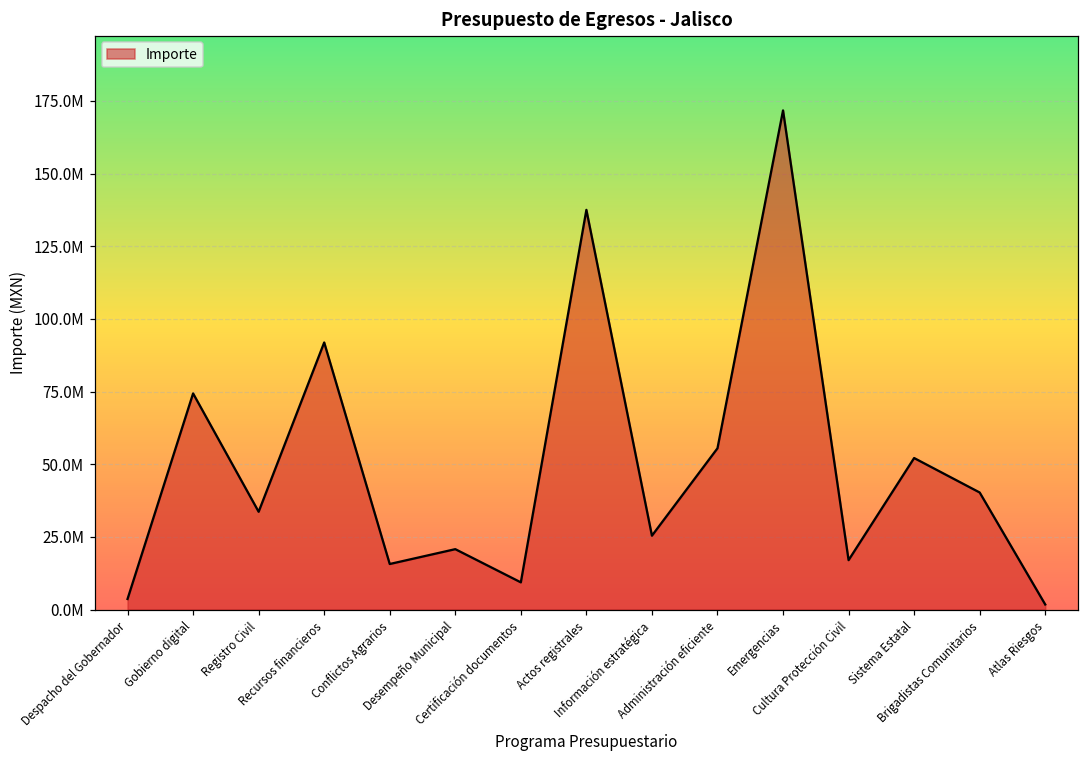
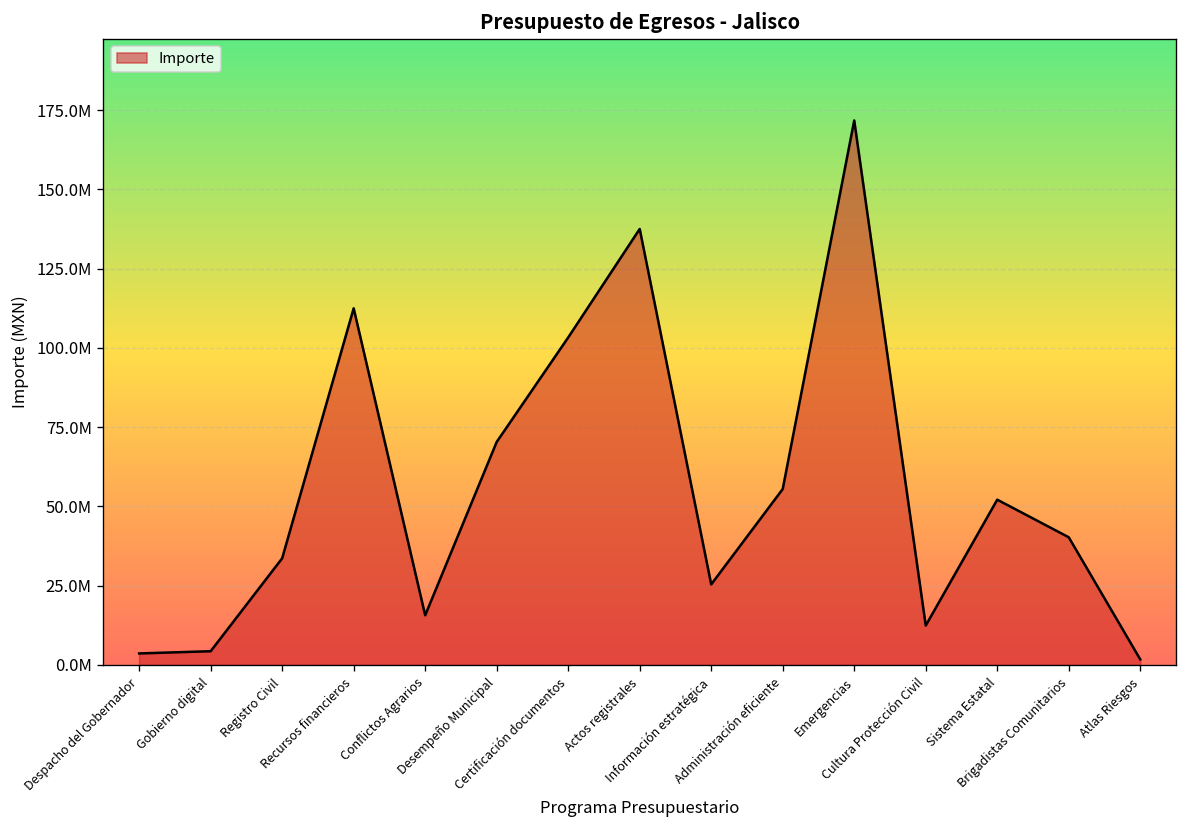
  {
    "Despacho del Gobernador": 4000000,
-   "Gobierno digital": 74000000,
+   "Gobierno digital": 4000000,
    "Registro Civil": 34000000,
-   "Recursos financieros": 92000000,
+   "Recursos financieros": 112000000,
    "Conflictos Agrarios": 16000000,
-   "Desempeño Municipal": 21000000,
-   "Certificación documentos": 9000000,
+   "Desempeño Municipal": 70000000,
+   "Certificación documentos": 103000000,
    "Actos registrales": 137000000,
    "Información estratégica": 25000000,
    "Administración eficiente": 55000000,
    "Emergencias": 172000000,
-   "Cultura Protección Civil": 17000000,
+   "Cultura Protección Civil": 12000000,
    "Sistema Estatal": 52000000,
    "Brigadistas Comunitarios": 40000000,
    "Atlas Riesgos": 2000000
  }
